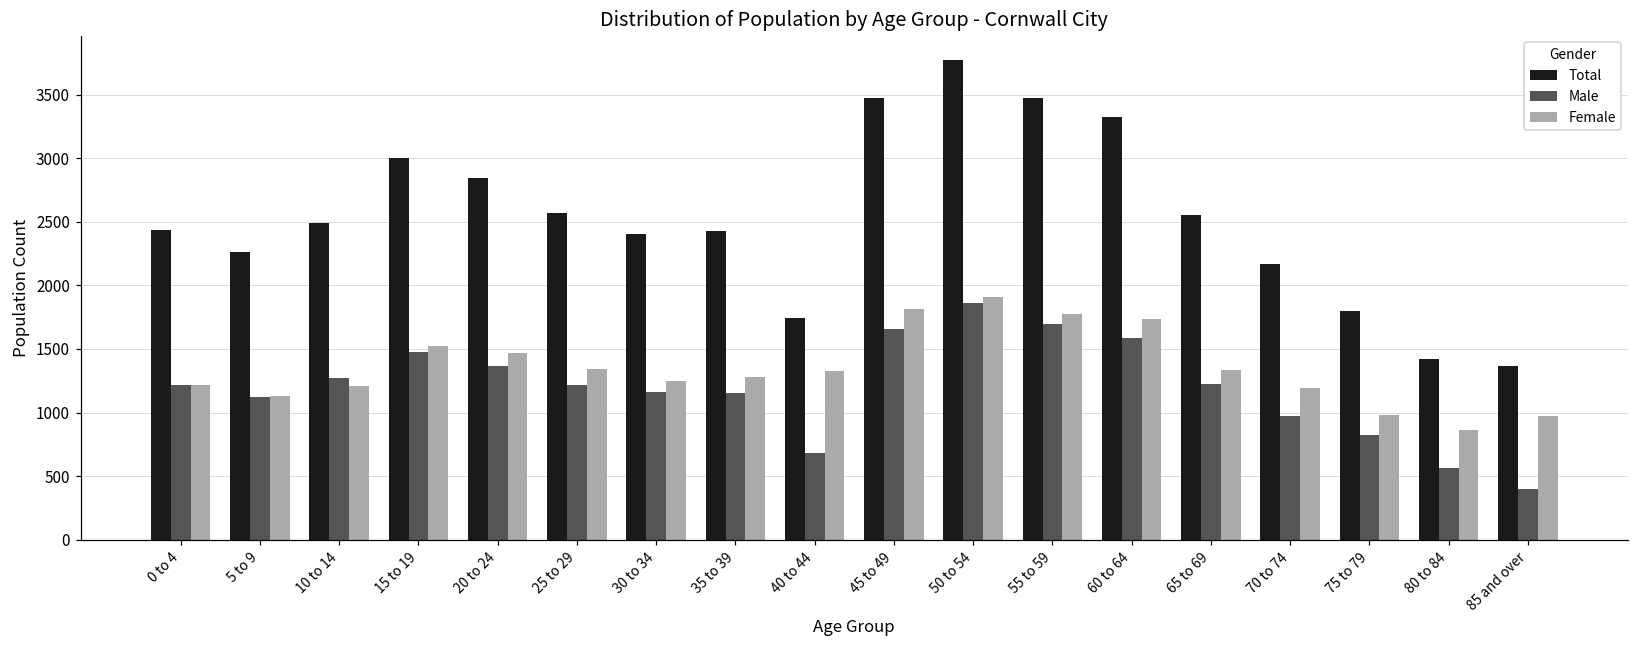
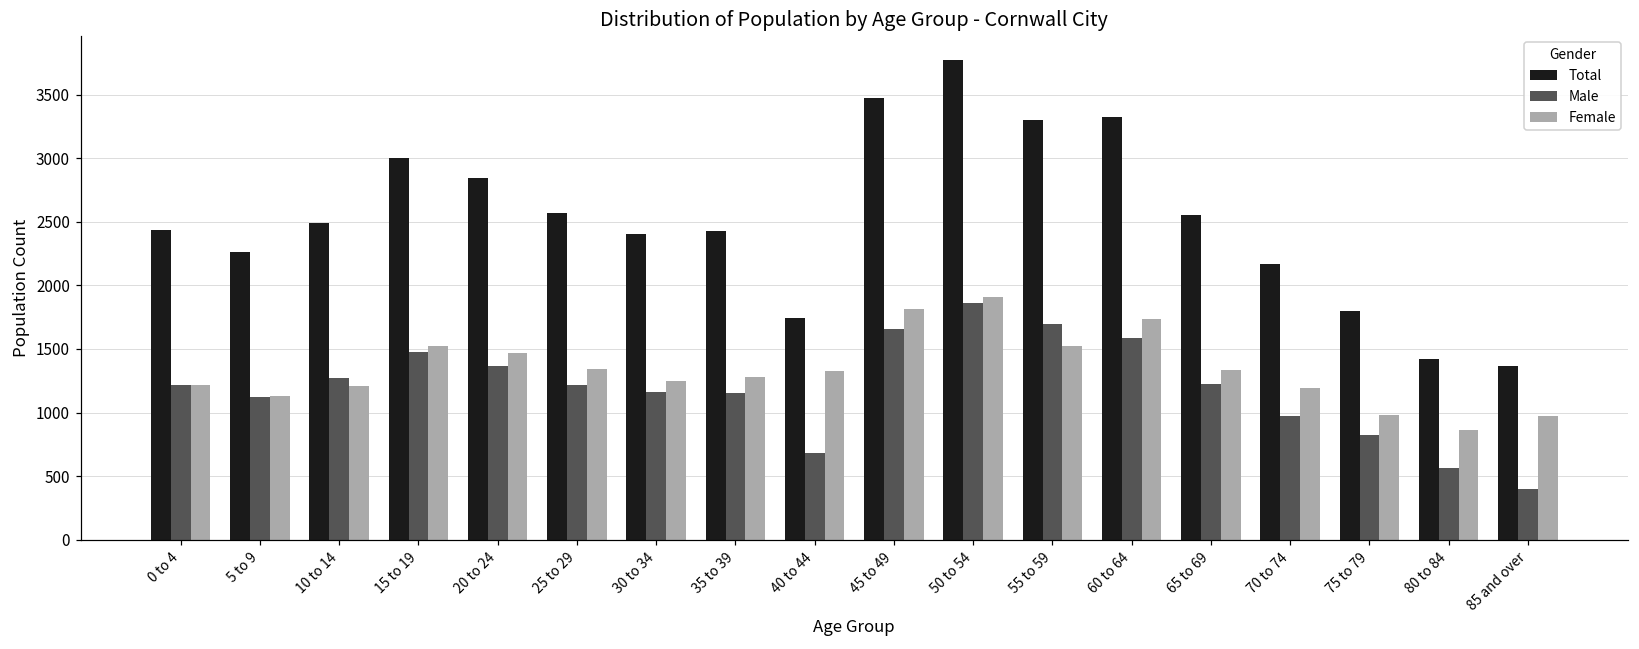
  {
    "Total": {
      "0 to 4": 2440,
      "5 to 9": 2260,
      "10 to 14": 2490,
      "15 to 19": 3000,
      "20 to 24": 2850,
      "25 to 29": 2570,
      "30 to 34": 2410,
      "35 to 39": 2430,
      "40 to 44": 1740,
      "45 to 49": 3470,
      "50 to 54": 3780,
-     "55 to 59": 3470,
+     "55 to 59": 3300,
      "60 to 64": 3330,
      "65 to 69": 2560,
      "70 to 74": 2170,
      "75 to 79": 1800,
      "80 to 84": 1430,
      "85 and over": 1370
    },
    "Male": {
      "0 to 4": 1220,
      "5 to 9": 1130,
      "10 to 14": 1280,
      "15 to 19": 1480,
      "20 to 24": 1370,
      "25 to 29": 1220,
      "30 to 34": 1160,
      "35 to 39": 1160,
      "40 to 44": 690,
      "45 to 49": 1660,
      "50 to 54": 1870,
      "55 to 59": 1700,
      "60 to 64": 1590,
      "65 to 69": 1230,
      "70 to 74": 980,
      "75 to 79": 820,
      "80 to 84": 570,
      "85 and over": 400
    },
    "Female": {
      "0 to 4": 1220,
      "5 to 9": 1130,
      "10 to 14": 1210,
      "15 to 19": 1520,
      "20 to 24": 1470,
      "25 to 29": 1350,
      "30 to 34": 1250,
      "35 to 39": 1280,
      "40 to 44": 1330,
      "45 to 49": 1820,
      "50 to 54": 1910,
-     "55 to 59": 1780,
+     "55 to 59": 1520,
      "60 to 64": 1740,
      "65 to 69": 1340,
      "70 to 74": 1200,
      "75 to 79": 980,
      "80 to 84": 860,
      "85 and over": 970
    }
  }
